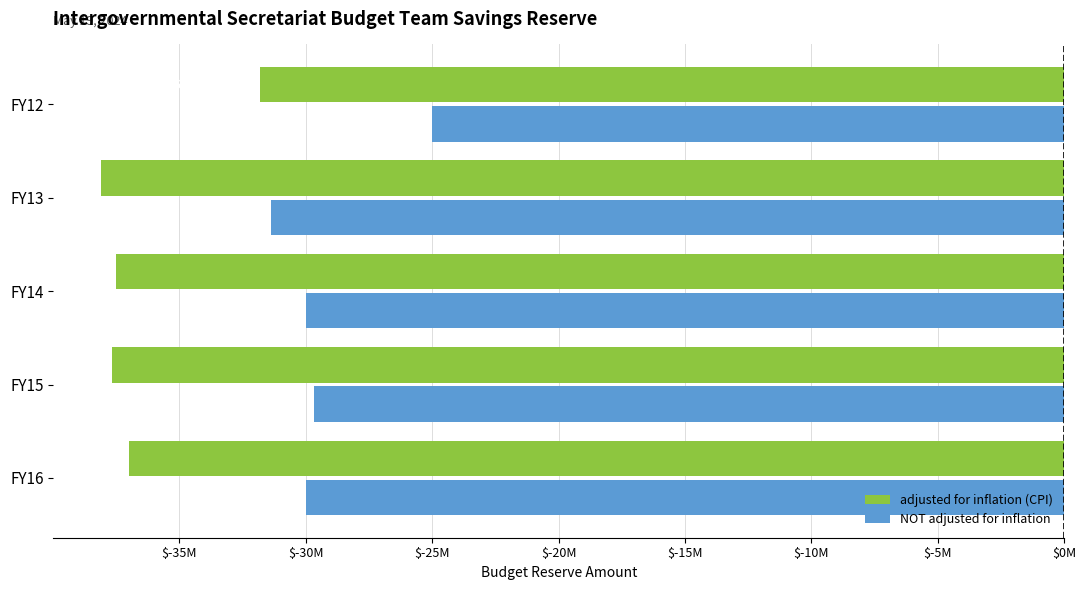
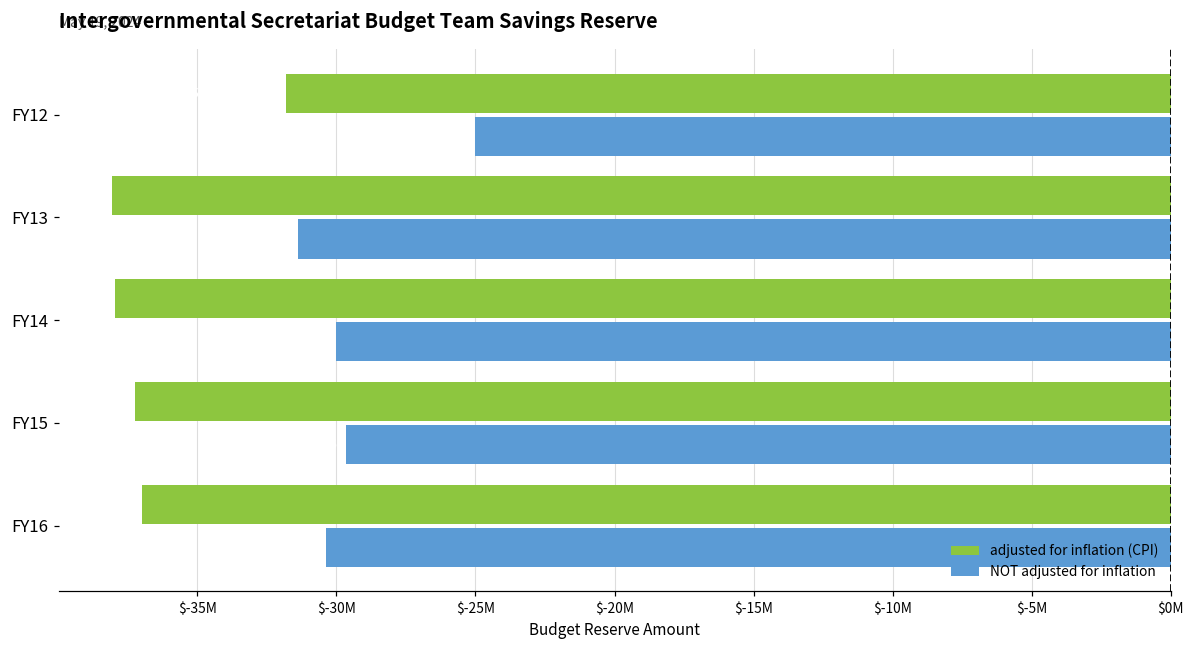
  {
    "adjusted for inflation (CPI)": {
      "FY12": "$-31800000",
      "FY13": "$-38100000",
-     "FY14": "$-37500000",
-     "FY15": "$-37700000",
+     "FY14": "$-38000000",
+     "FY15": "$-37200000",
      "FY16": "$-37000000"
    },
    "NOT adjusted for inflation": {
      "FY12": "$-25000000",
      "FY13": "$-31400000",
      "FY14": "$-30000000",
      "FY15": "$-29700000",
-     "FY16": "$-30000000"
+     "FY16": "$-30400000"
    }
  }
